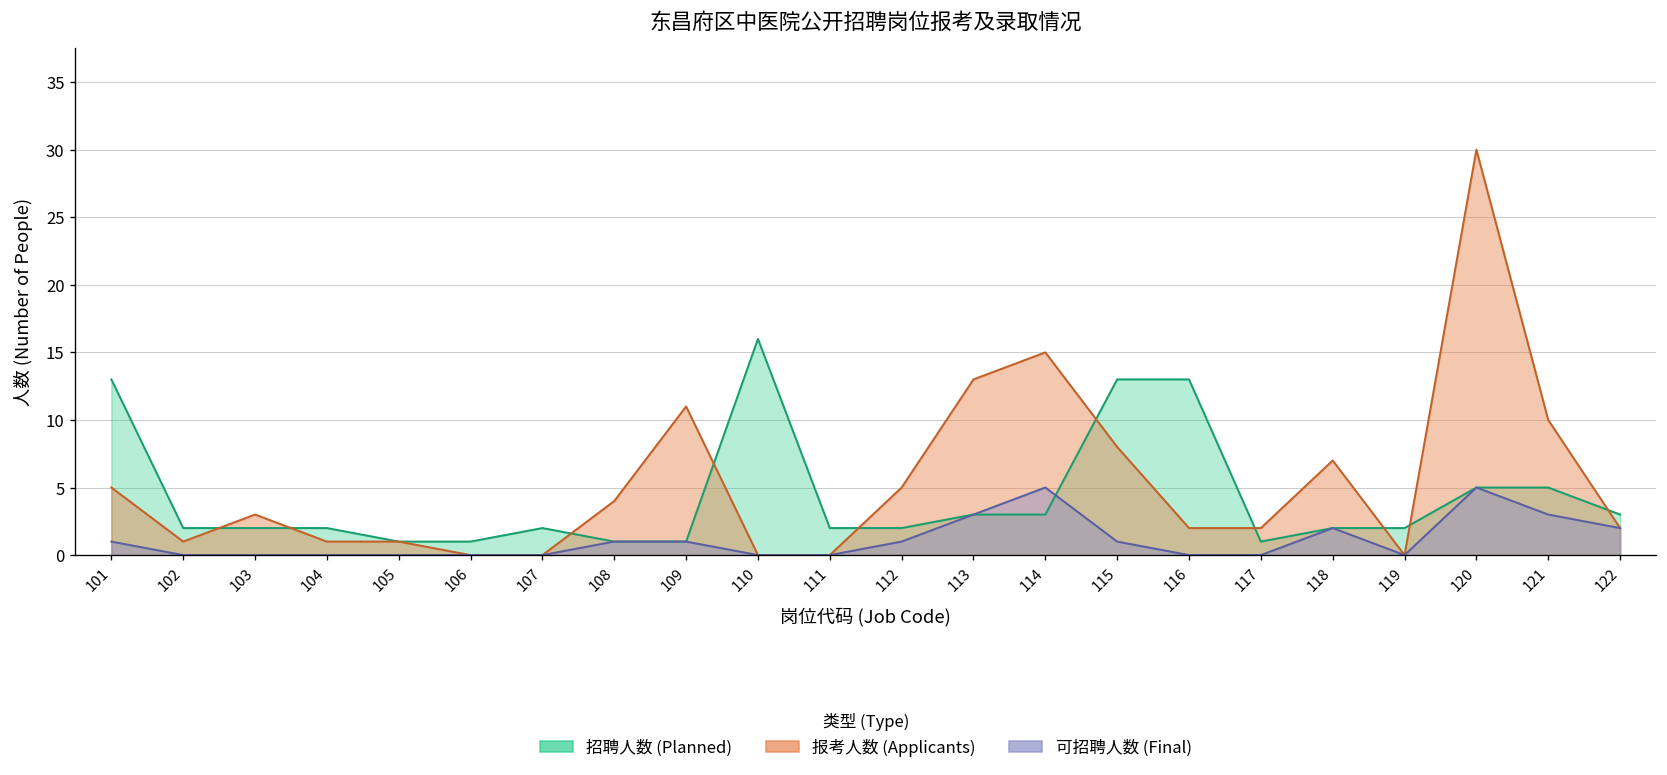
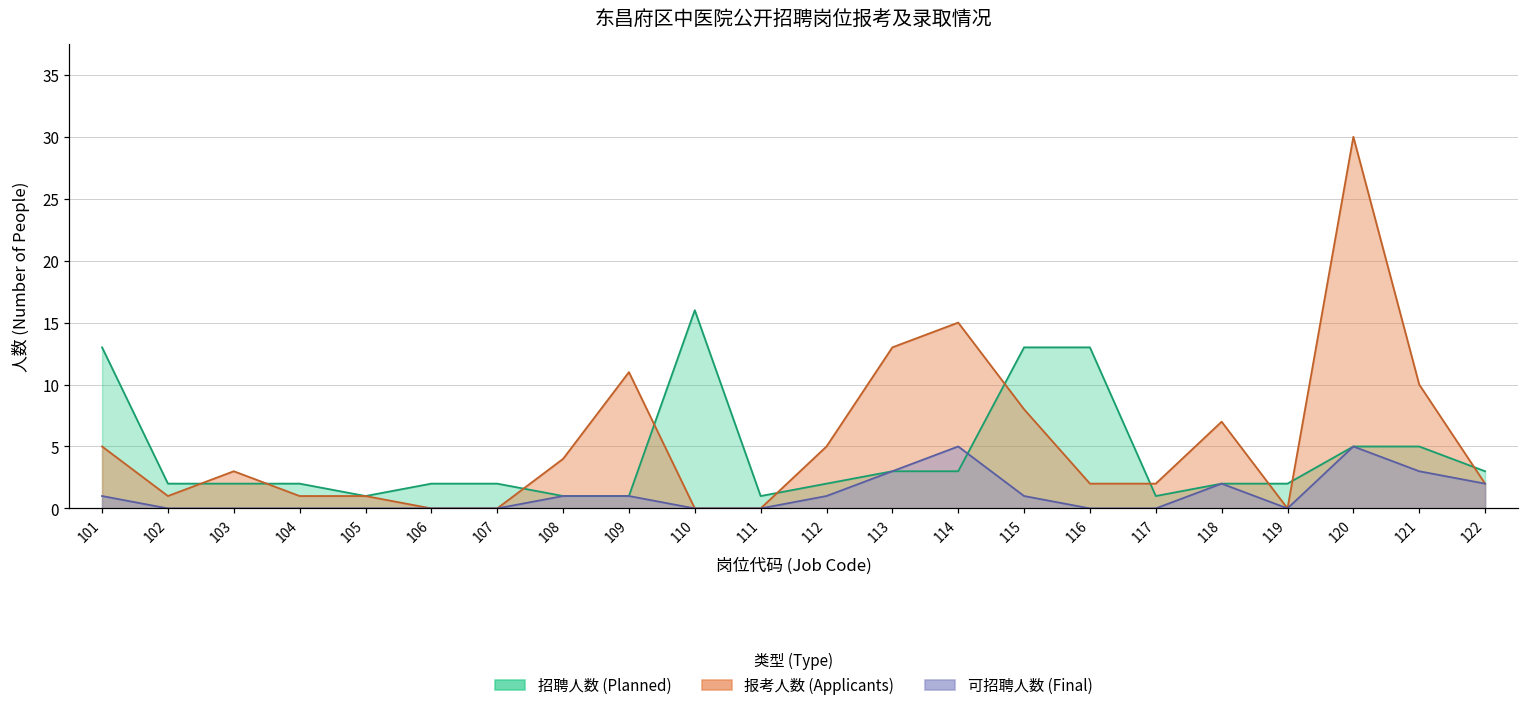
  {
    "招聘人数 (Planned)": {
      "101": 13,
      "102": 2,
      "103": 2,
      "104": 2,
-     "106": 1,
+     "106": 2,
      "107": 2,
      "110": 16,
-     "111": 2,
+     "111": 1,
      "112": 2,
      "114": 3,
      "115": 13,
      "116": 13,
      "117": 1,
      "119": 2,
      "121": 5,
      "122": 3
    },
    "报考人数 (Applicants)": {
      "101": 5,
      "102": 1,
      "103": 3,
      "104": 1,
      "108": 4,
      "109": 11,
      "112": 5,
      "113": 13,
      "114": 15,
      "115": 8,
      "116": 2,
      "117": 2,
      "118": 7,
      "120": 30,
      "121": 10
    },
    "可招聘人数 (Final)": {
      "101": 1,
      "102": 0,
      "103": 0,
      "104": 0,
      "105": 0,
      "112": 1,
      "114": 5,
      "115": 1,
      "116": 0,
      "117": 0,
      "121": 3
    }
  }
